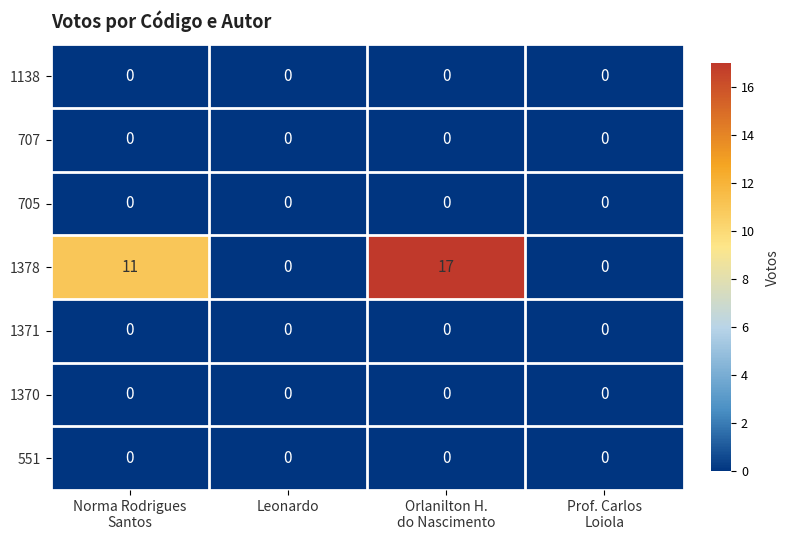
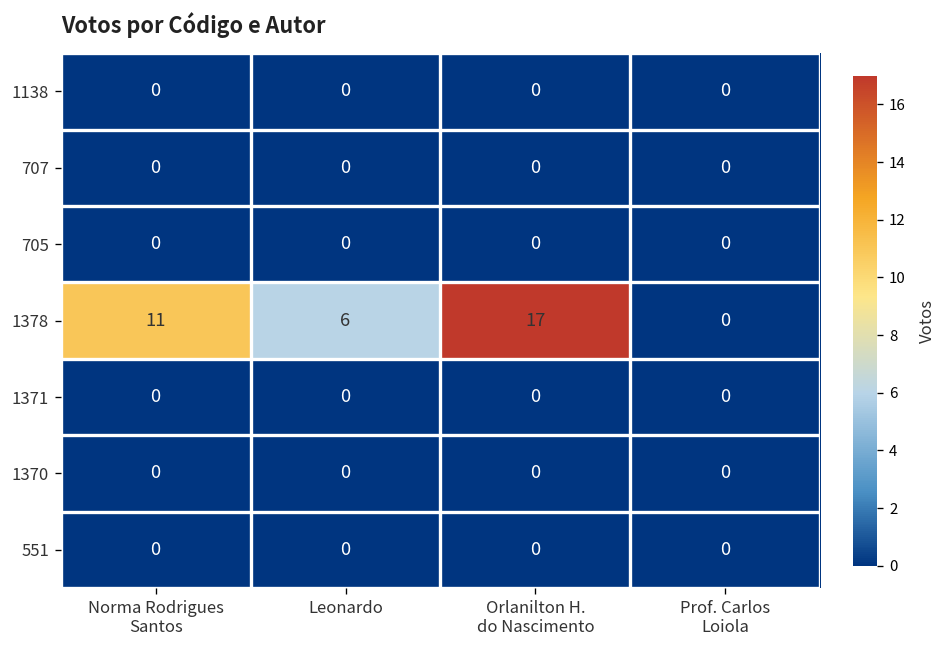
  {
    "1138": {
      "Norma Rodrigues Santos": 0,
      "Leonardo": 0,
      "Orlanilton H. do Nascimento": 0,
      "Prof. Carlos Loiola": 0
    },
    "707": {
      "Norma Rodrigues Santos": 0,
      "Leonardo": 0,
      "Orlanilton H. do Nascimento": 0,
      "Prof. Carlos Loiola": 0
    },
    "705": {
      "Norma Rodrigues Santos": 0,
      "Leonardo": 0,
      "Orlanilton H. do Nascimento": 0,
      "Prof. Carlos Loiola": 0
    },
    "1378": {
      "Norma Rodrigues Santos": 11,
-     "Leonardo": 0,
+     "Leonardo": 6,
      "Orlanilton H. do Nascimento": 17,
      "Prof. Carlos Loiola": 0
    },
    "1371": {
      "Norma Rodrigues Santos": 0,
      "Leonardo": 0,
      "Orlanilton H. do Nascimento": 0,
      "Prof. Carlos Loiola": 0
    },
    "1370": {
      "Norma Rodrigues Santos": 0,
      "Leonardo": 0,
      "Orlanilton H. do Nascimento": 0,
      "Prof. Carlos Loiola": 0
    },
    "551": {
      "Norma Rodrigues Santos": 0,
      "Leonardo": 0,
      "Orlanilton H. do Nascimento": 0,
      "Prof. Carlos Loiola": 0
    }
  }
